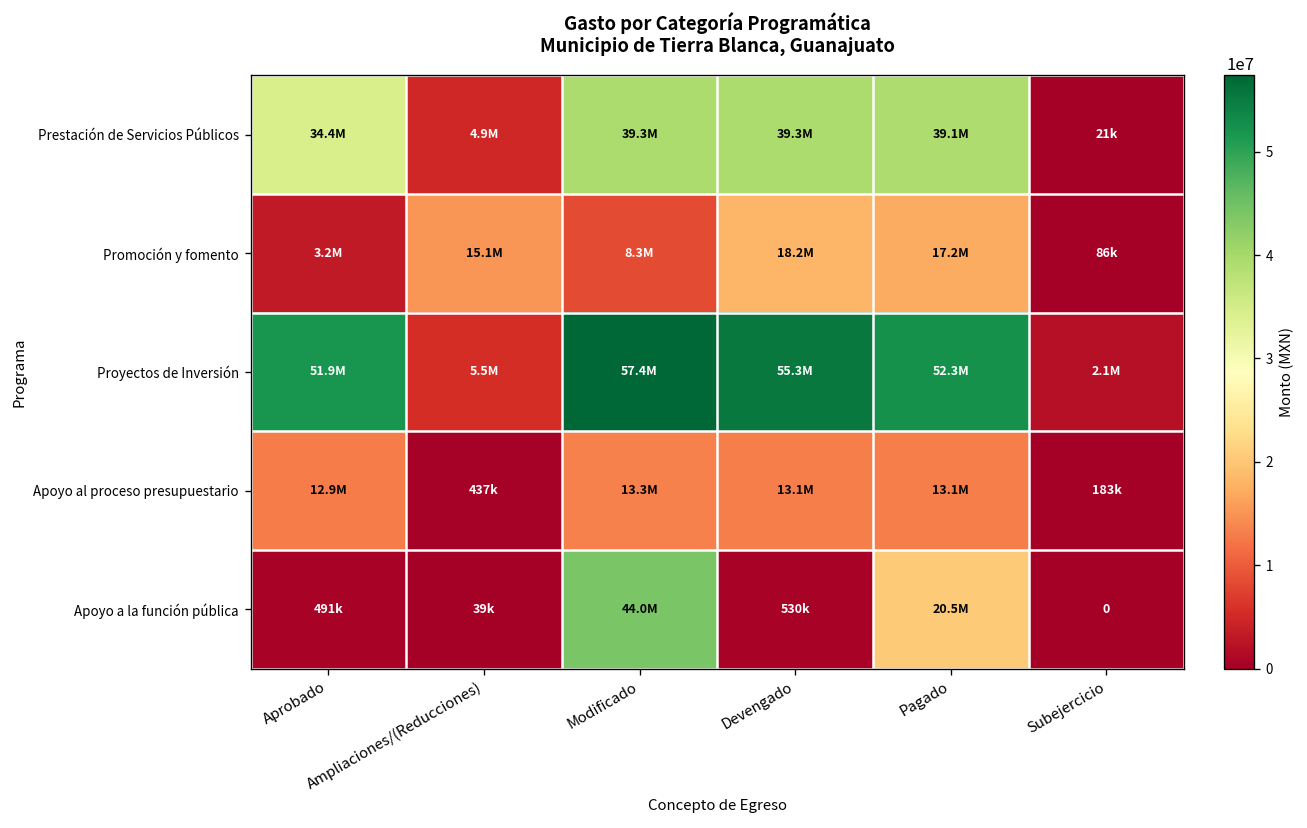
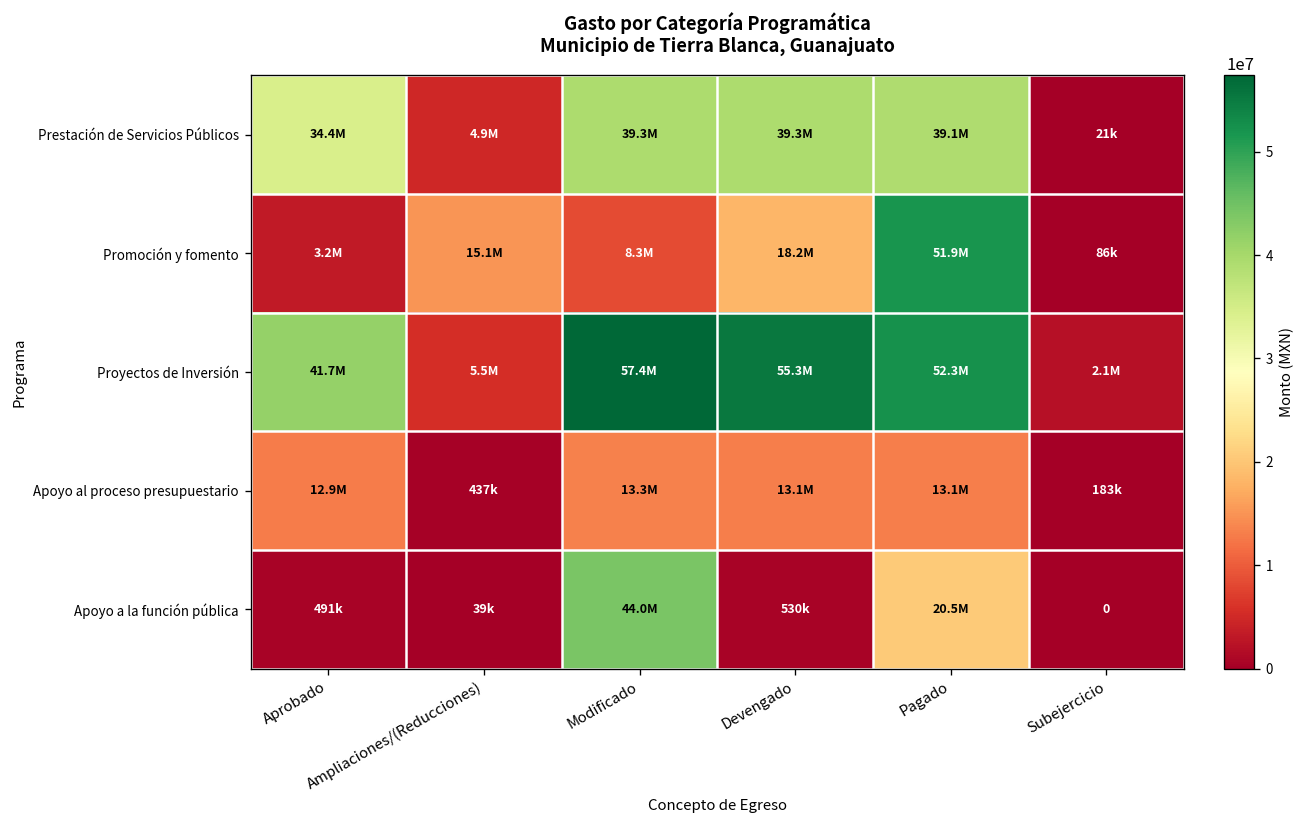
  {
    "Prestación de Servicios Públicos": {
      "Aprobado": "34.4M",
      "Ampliaciones/(Reducciones)": "4.9M",
      "Modificado": "39.3M",
      "Devengado": "39.3M",
      "Pagado": "39.1M",
      "Subejercicio": "21k"
    },
    "Promoción y fomento": {
      "Aprobado": "3.2M",
      "Ampliaciones/(Reducciones)": "15.1M",
      "Modificado": "8.3M",
      "Devengado": "18.2M",
-     "Pagado": "17.2M",
+     "Pagado": "51.9M",
      "Subejercicio": "86k"
    },
    "Proyectos de Inversión": {
-     "Aprobado": "51.9M",
+     "Aprobado": "41.7M",
      "Ampliaciones/(Reducciones)": "5.5M",
      "Modificado": "57.4M",
      "Devengado": "55.3M",
      "Pagado": "52.3M",
      "Subejercicio": "2.1M"
    },
    "Apoyo al proceso presupuestario": {
      "Aprobado": "12.9M",
      "Ampliaciones/(Reducciones)": "437k",
      "Modificado": "13.3M",
      "Devengado": "13.1M",
      "Pagado": "13.1M",
      "Subejercicio": "183k"
    },
    "Apoyo a la función pública": {
      "Aprobado": "491k",
      "Ampliaciones/(Reducciones)": "39k",
      "Modificado": "44.0M",
      "Devengado": "530k",
      "Pagado": "20.5M",
      "Subejercicio": "0"
    }
  }
